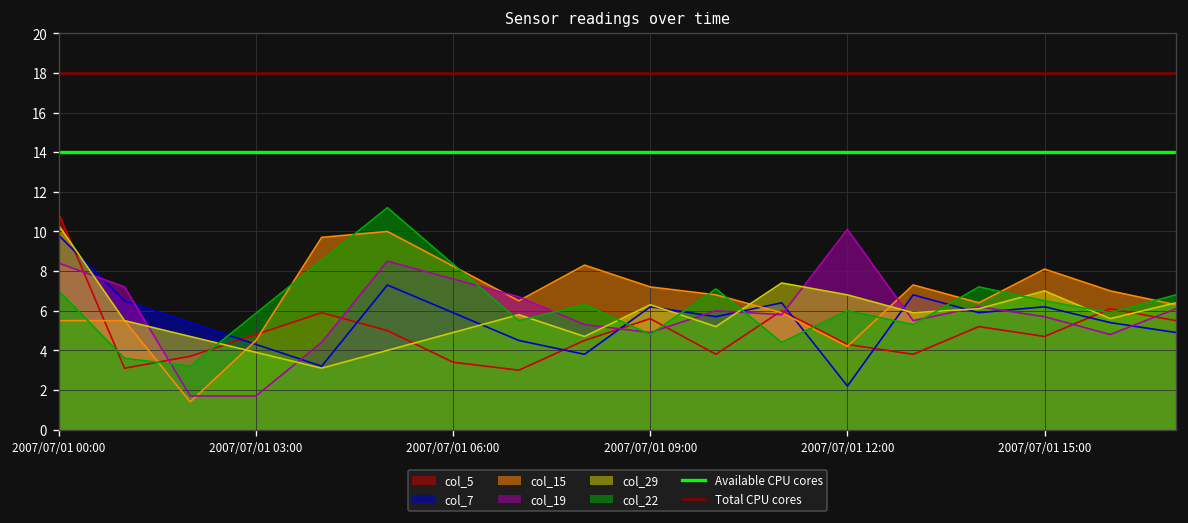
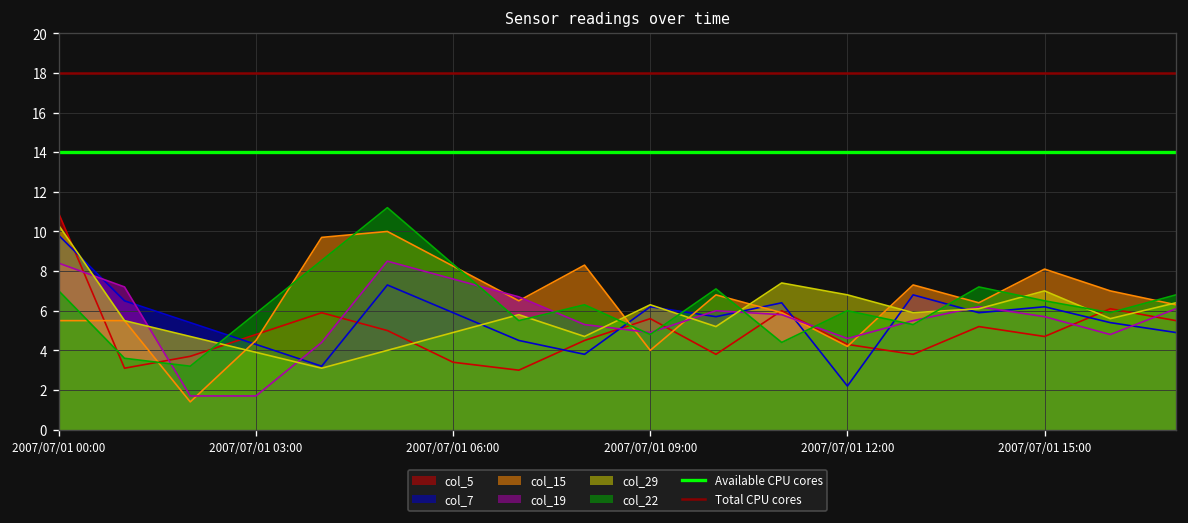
  {
    "col_5": {
      "2007/07/01 00:00": 10.9,
      "2007/07/01 03:00": 4.8,
      "2007/07/01 06:00": 3.4,
      "2007/07/01 09:00": 5.6,
      "2007/07/01 15:00": 4.7
    },
    "col_7": {
      "2007/07/01 00:00": 9.8,
      "2007/07/01 03:00": 4.3,
      "2007/07/01 06:00": 5.9,
      "2007/07/01 12:00": 2.2,
      "2007/07/01 15:00": 6.2
    },
    "col_15": {
      "2007/07/01 00:00": 5.5,
      "2007/07/01 03:00": 4.5,
-     "2007/07/01 09:00": 7.2,
+     "2007/07/01 09:00": 4.0,
      "2007/07/01 15:00": 8.1
    },
    "col_19": {
      "2007/07/01 00:00": 8.4,
      "2007/07/01 03:00": 1.7,
      "2007/07/01 06:00": 7.6,
-     "2007/07/01 12:00": 10.1,
+     "2007/07/01 12:00": 4.6,
      "2007/07/01 15:00": 5.7
    },
    "col_29": {
      "2007/07/01 00:00": 10.3,
      "2007/07/01 03:00": 3.9,
      "2007/07/01 06:00": 4.9,
      "2007/07/01 12:00": 6.8,
      "2007/07/01 15:00": 7.0
    },
    "col_22": {
      "2007/07/01 00:00": 7.0,
      "2007/07/01 03:00": 5.9,
      "2007/07/01 12:00": 6.0,
      "2007/07/01 15:00": 6.5
    }
  }
